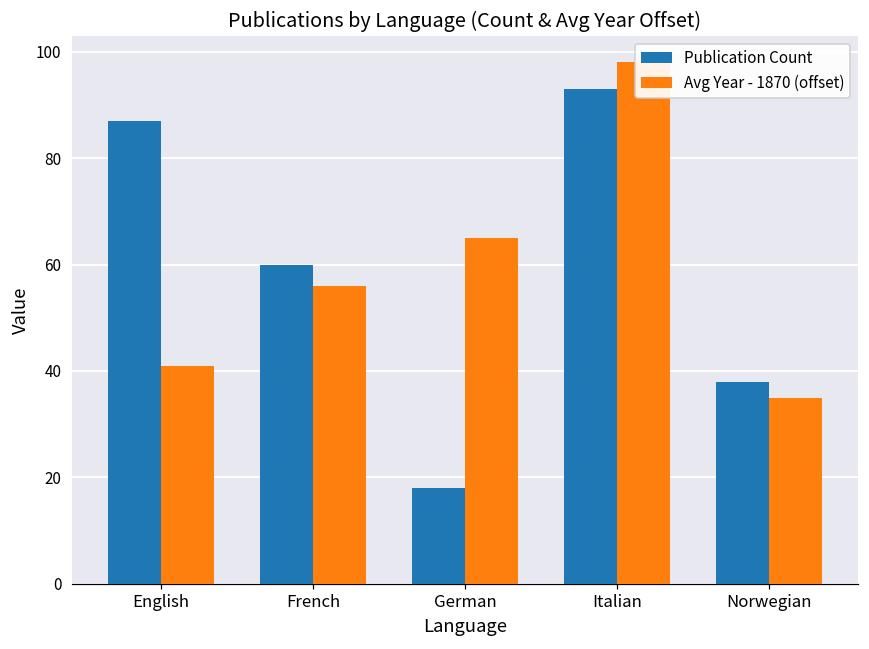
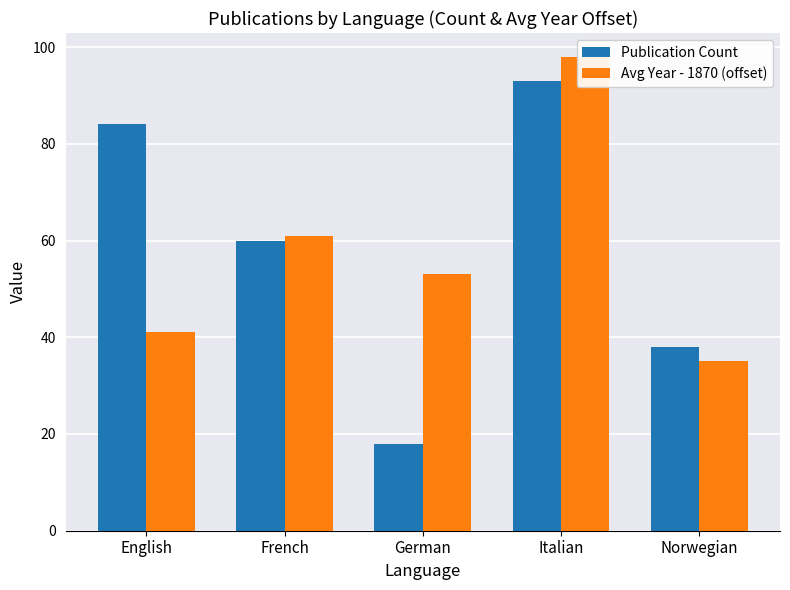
  {
    "Publication Count": {
-     "English": 87,
+     "English": 84,
      "French": 60,
      "German": 18,
      "Italian": 93,
      "Norwegian": 38
    },
    "Avg Year - 1870 (offset)": {
      "English": 41,
-     "French": 56,
-     "German": 65,
+     "French": 61,
+     "German": 53,
      "Norwegian": 35
    }
  }
